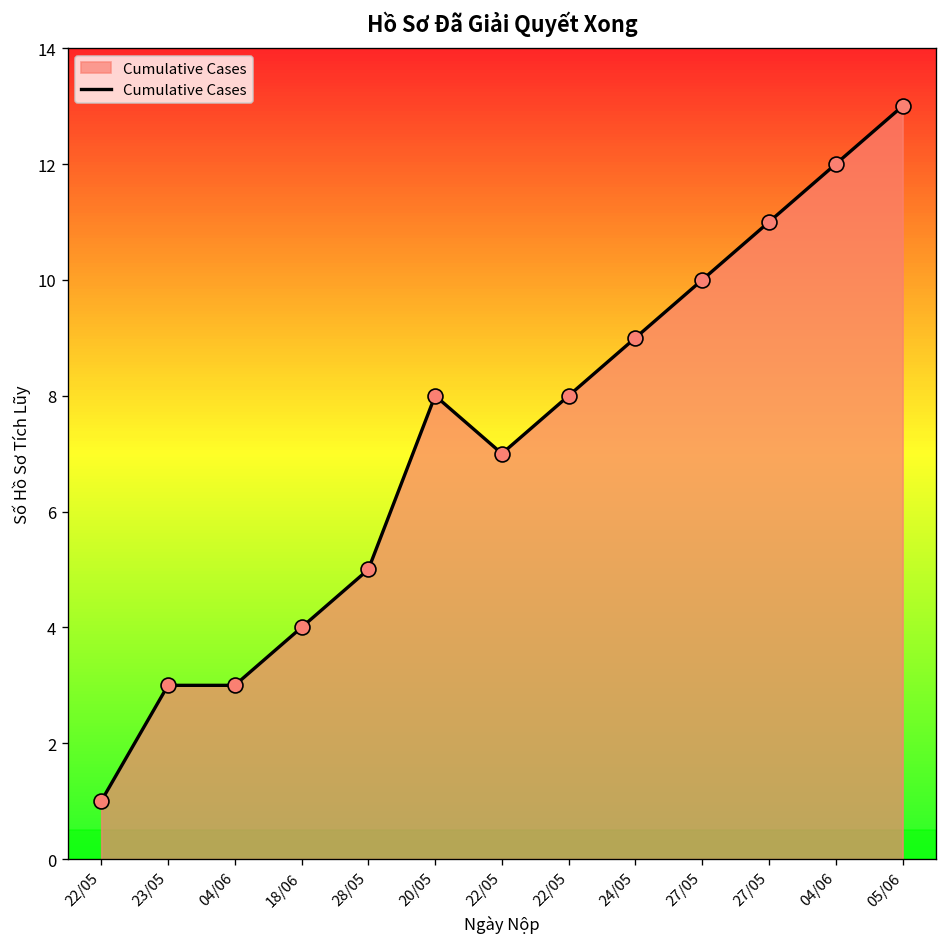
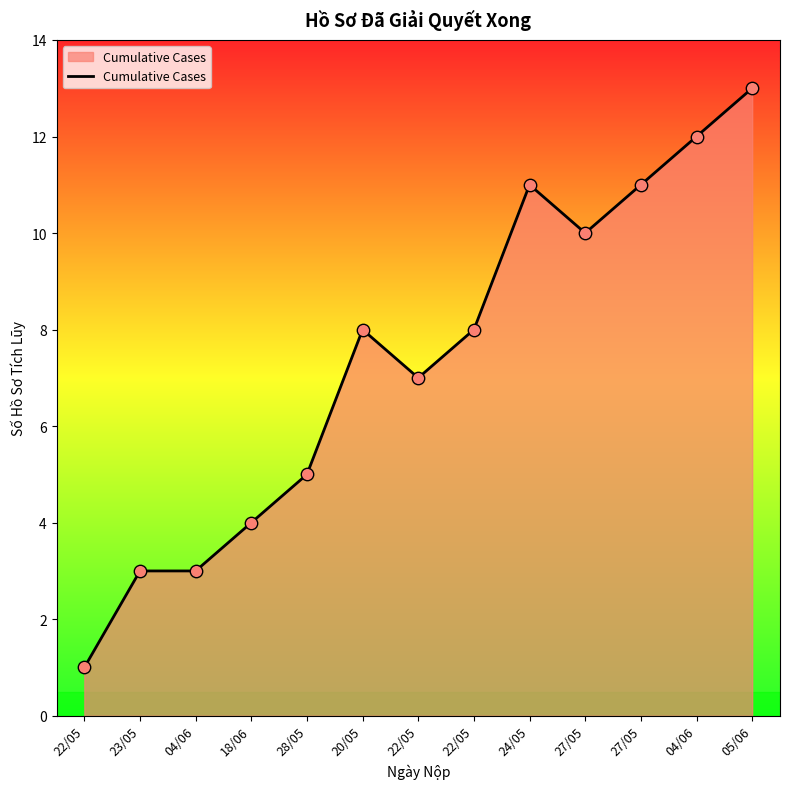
  {
    "23/05": 3,
    "18/06": 4,
    "28/05": 5,
    "20/05": 8,
-   "24/05": 9,
+   "24/05": 11,
    "05/06": 13
  }
